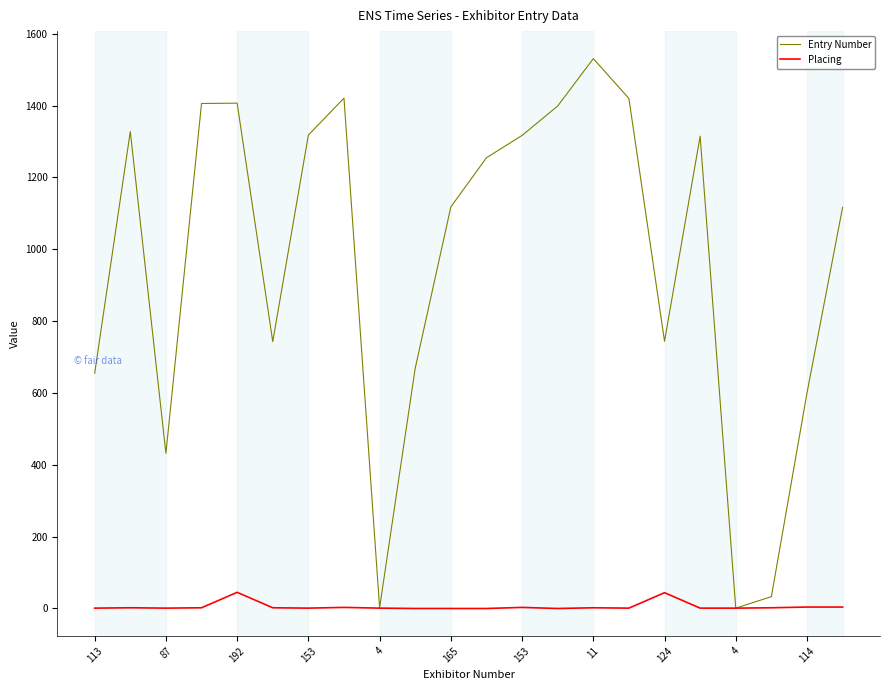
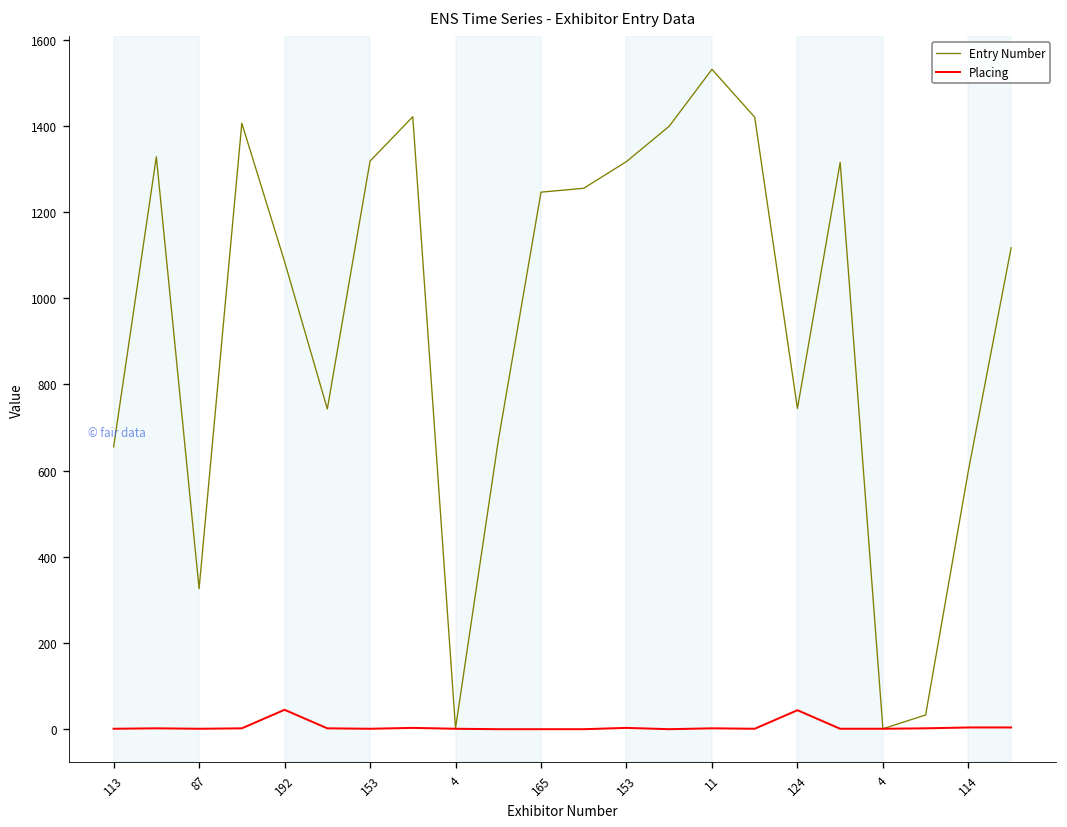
  {
    "Entry Number": {
      "113": 660,
-     "87": 430,
-     "192": 1410,
-     "165": 1120,
+     "87": 330,
+     "192": 1090,
+     "165": 1250,
      "124": 740,
      "114": 600
    },
    "Placing": {
      "113": 0,
      "87": 0,
      "192": 50,
      "165": 0,
      "124": 40,
      "114": 0
    }
  }
